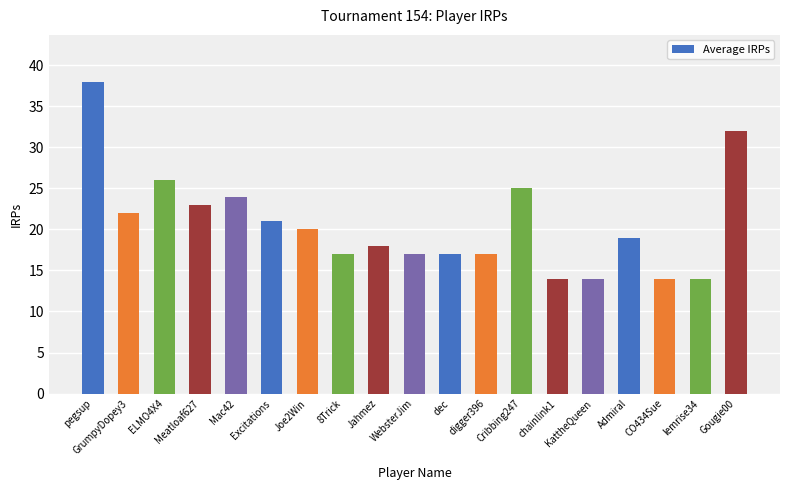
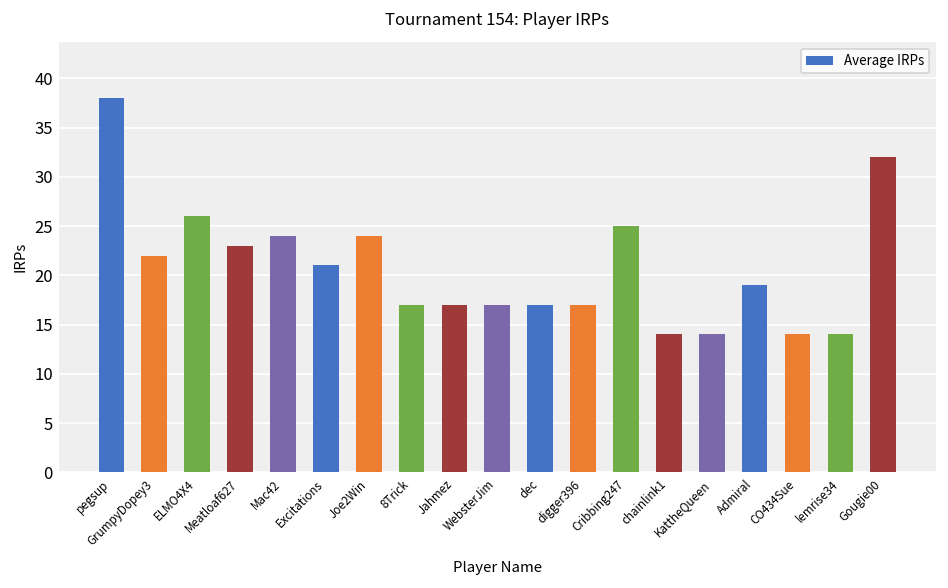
  {
    "pegsup": 38,
    "GrumpyDopey3": 22,
    "ELMO4X4": 26,
    "Meatloaf627": 23,
    "Mac42": 24,
    "Excitations": 21,
-   "Joe2Win": 20,
+   "Joe2Win": 24,
    "8Trick": 17,
-   "Jahmez": 18,
+   "Jahmez": 17,
    "WebsterJim": 17,
    "dec": 17,
    "digger396": 17,
    "Cribbing247": 25,
    "chainlink1": 14,
    "KattheQueen": 14,
    "Admiral": 19,
    "CO434Sue": 14,
    "lemrise34": 14,
    "Gougie00": 32
  }
